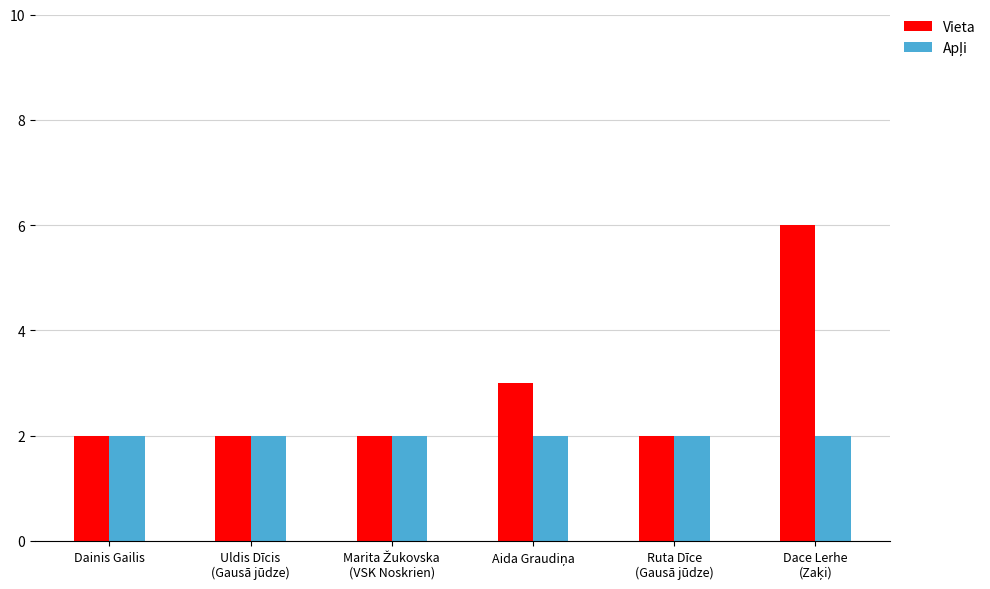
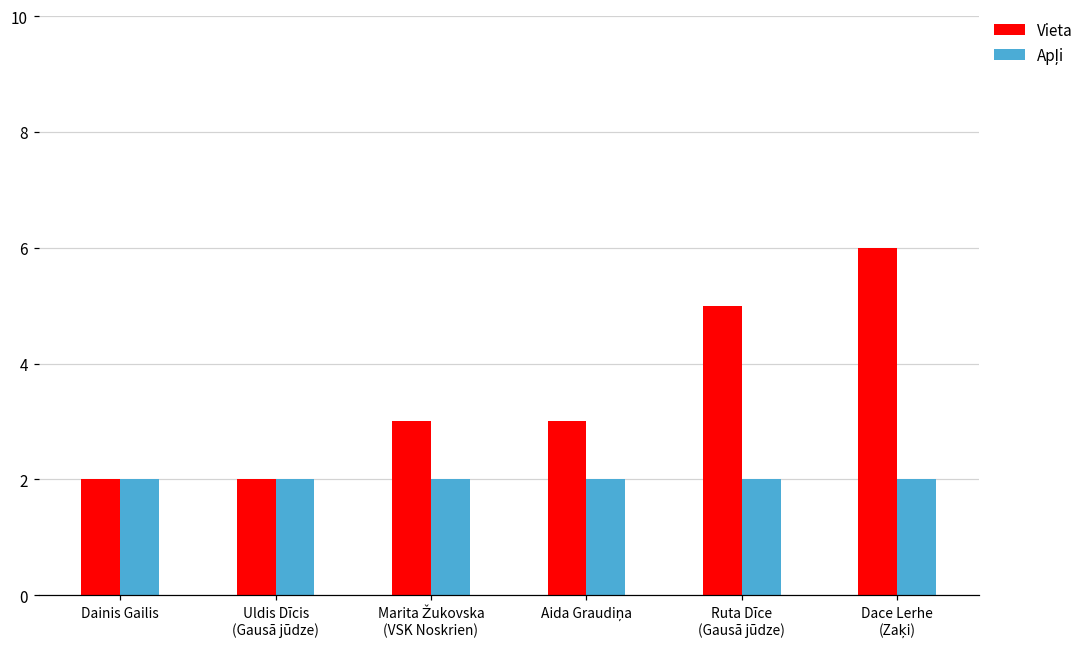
  {
    "Vieta": {
      "Dainis Gailis": 2,
      "Uldis Dīcis (Gausā jūdze)": 2,
-     "Marita Žukovska (VSK Noskrien)": 2,
+     "Marita Žukovska (VSK Noskrien)": 3,
      "Aida Graudiņa": 3,
-     "Ruta Dīce (Gausā jūdze)": 2,
+     "Ruta Dīce (Gausā jūdze)": 5,
      "Dace Lerhe (Zaķi)": 6
    },
    "Apļi": {
      "Dainis Gailis": 2,
      "Uldis Dīcis (Gausā jūdze)": 2,
      "Marita Žukovska (VSK Noskrien)": 2,
      "Aida Graudiņa": 2,
      "Ruta Dīce (Gausā jūdze)": 2,
      "Dace Lerhe (Zaķi)": 2
    }
  }
